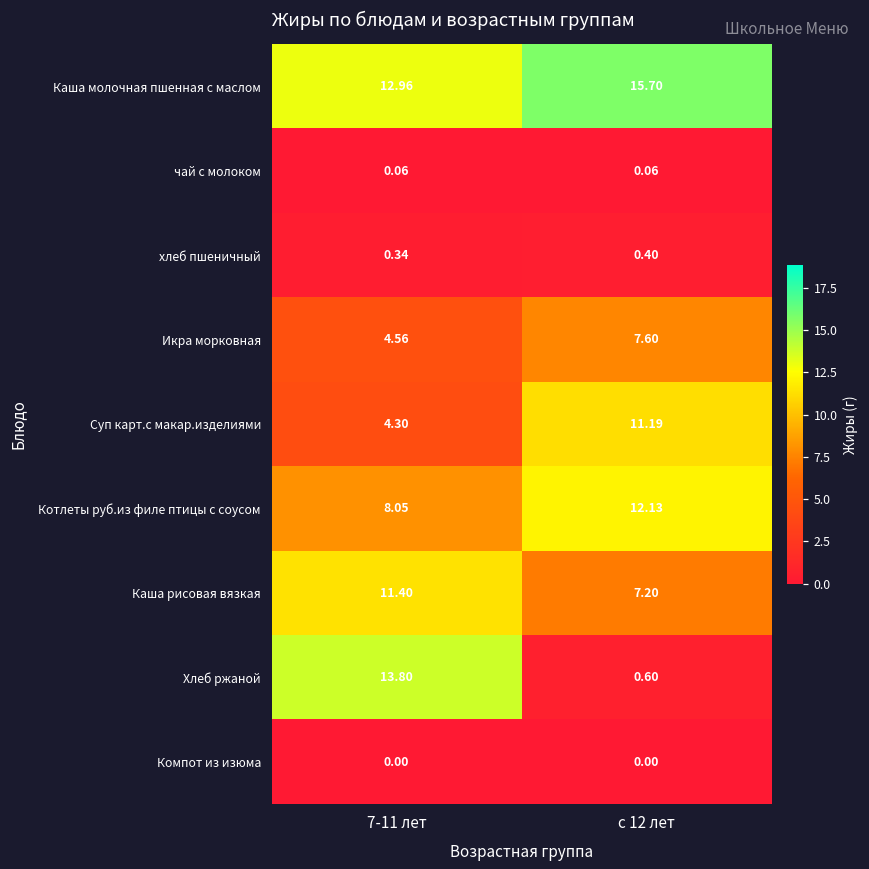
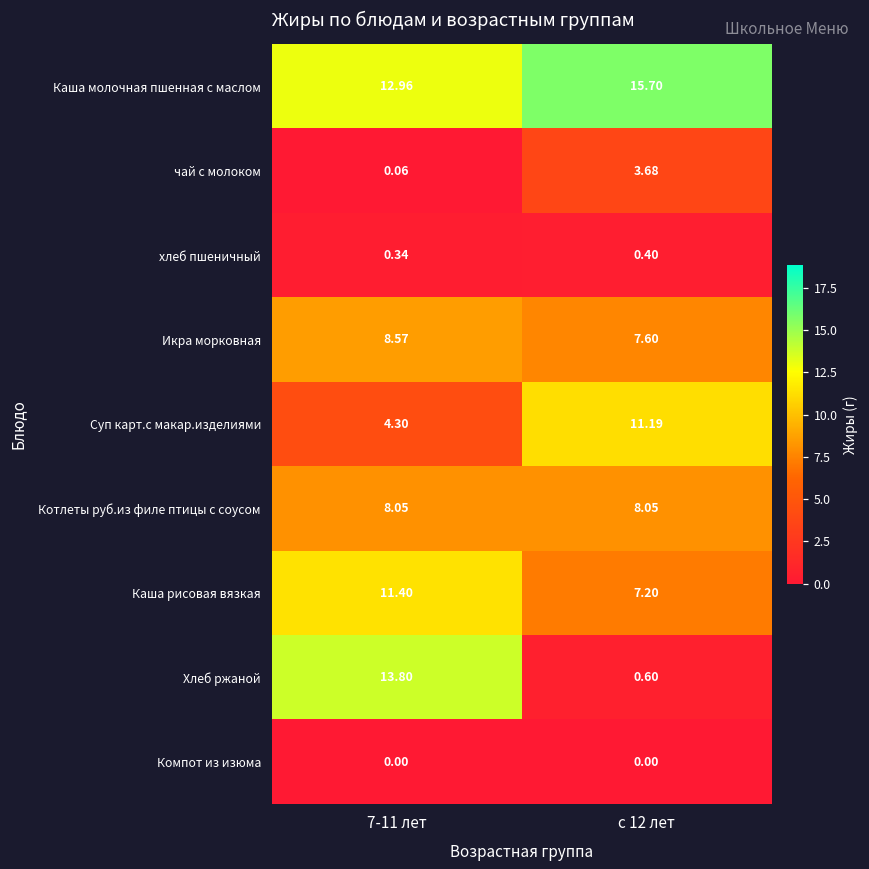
  {
    "Каша молочная пшенная с маслом": {
      "7-11 лет": 12.96,
      "с 12 лет": 15.70
    },
    "чай с молоком": {
      "7-11 лет": 0.06,
-     "с 12 лет": 0.06
+     "с 12 лет": 3.68
    },
    "хлеб пшеничный": {
      "7-11 лет": 0.34,
      "с 12 лет": 0.40
    },
    "Икра морковная": {
-     "7-11 лет": 4.56,
+     "7-11 лет": 8.57,
      "с 12 лет": 7.60
    },
    "Суп карт.с макар.изделиями": {
      "7-11 лет": 4.30,
      "с 12 лет": 11.19
    },
    "Котлеты руб.из филе птицы с соусом": {
      "7-11 лет": 8.05,
-     "с 12 лет": 12.13
+     "с 12 лет": 8.05
    },
    "Каша рисовая вязкая": {
      "7-11 лет": 11.40,
      "с 12 лет": 7.20
    },
    "Хлеб ржаной": {
      "7-11 лет": 13.80,
      "с 12 лет": 0.60
    },
    "Компот из изюма": {
      "7-11 лет": 0.00,
      "с 12 лет": 0.00
    }
  }
